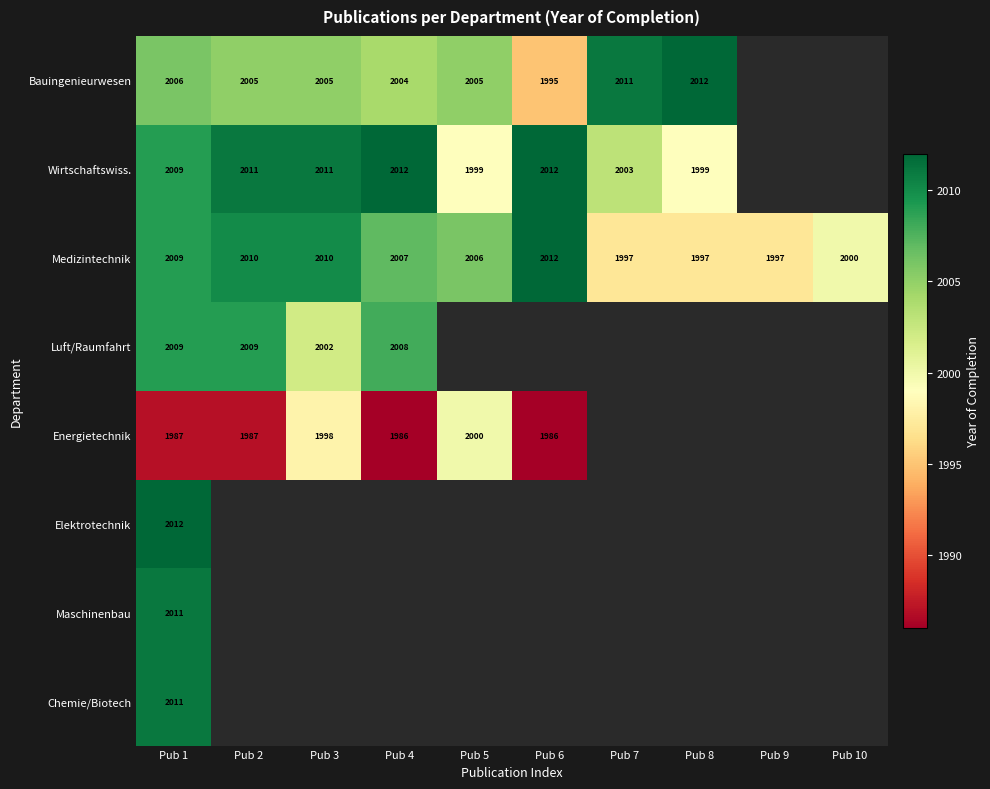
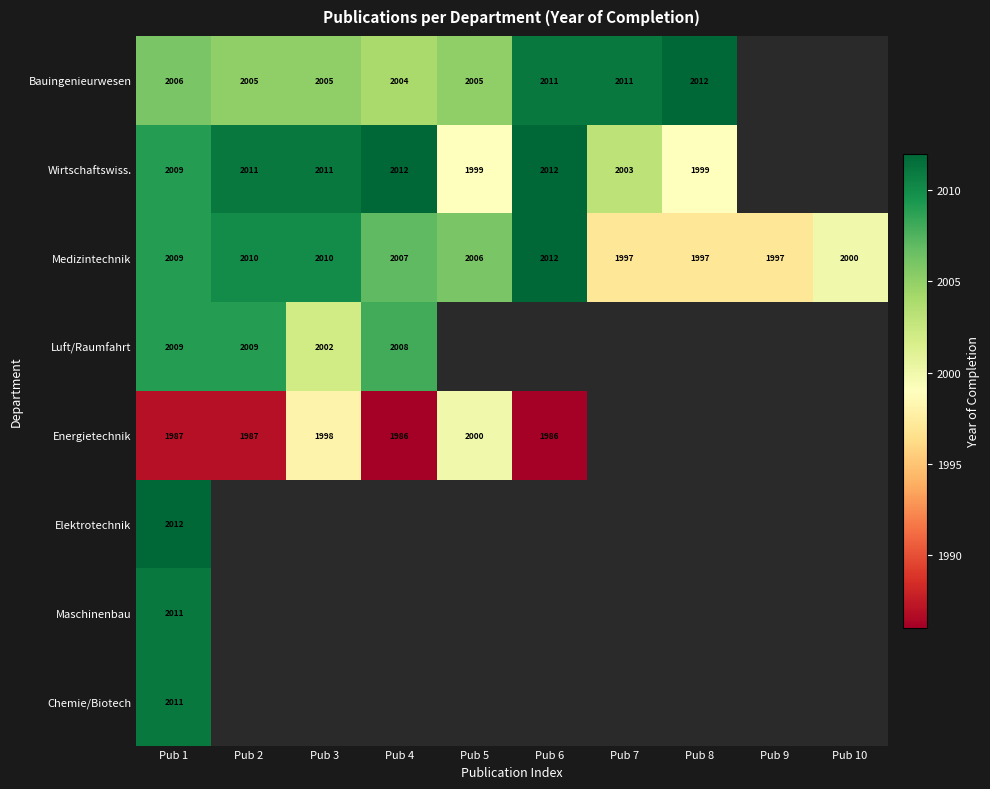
  {
    "Bauingenieurwesen": {
      "Pub 1": 2006,
      "Pub 2": 2005,
      "Pub 3": 2005,
      "Pub 4": 2004,
      "Pub 5": 2005,
-     "Pub 6": 1995,
+     "Pub 6": 2011,
      "Pub 7": 2011,
      "Pub 8": 2012
    },
    "Wirtschaftswiss.": {
      "Pub 1": 2009,
      "Pub 2": 2011,
      "Pub 3": 2011,
      "Pub 4": 2012,
      "Pub 5": 1999,
      "Pub 6": 2012,
      "Pub 7": 2003,
      "Pub 8": 1999
    },
    "Medizintechnik": {
      "Pub 1": 2009,
      "Pub 2": 2010,
      "Pub 3": 2010,
      "Pub 4": 2007,
      "Pub 5": 2006,
      "Pub 6": 2012,
      "Pub 7": 1997,
      "Pub 8": 1997,
      "Pub 9": 1997,
      "Pub 10": 2000
    },
    "Luft/Raumfahrt": {
      "Pub 1": 2009,
      "Pub 2": 2009,
      "Pub 3": 2002,
      "Pub 4": 2008
    },
    "Energietechnik": {
      "Pub 1": 1987,
      "Pub 2": 1987,
      "Pub 3": 1998,
      "Pub 4": 1986,
      "Pub 5": 2000,
      "Pub 6": 1986
    },
    "Elektrotechnik": {
      "Pub 1": 2012
    },
    "Maschinenbau": {
      "Pub 1": 2011
    },
    "Chemie/Biotech": {
      "Pub 1": 2011
    }
  }
